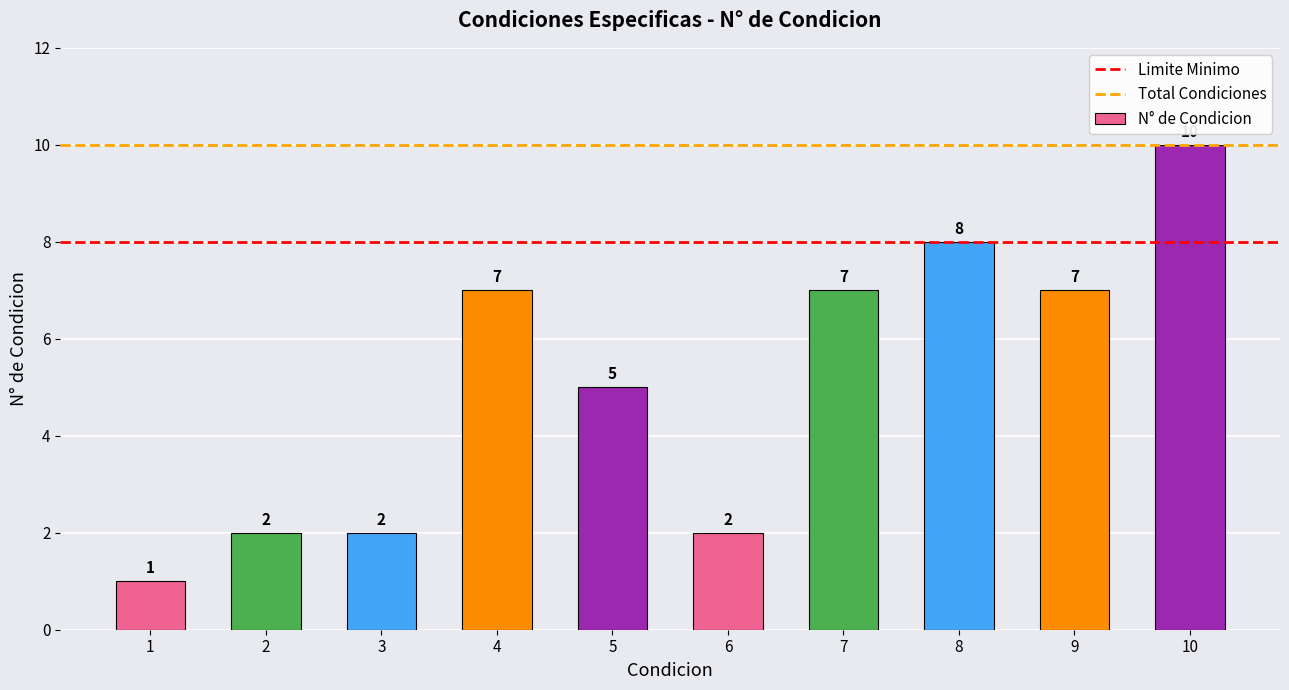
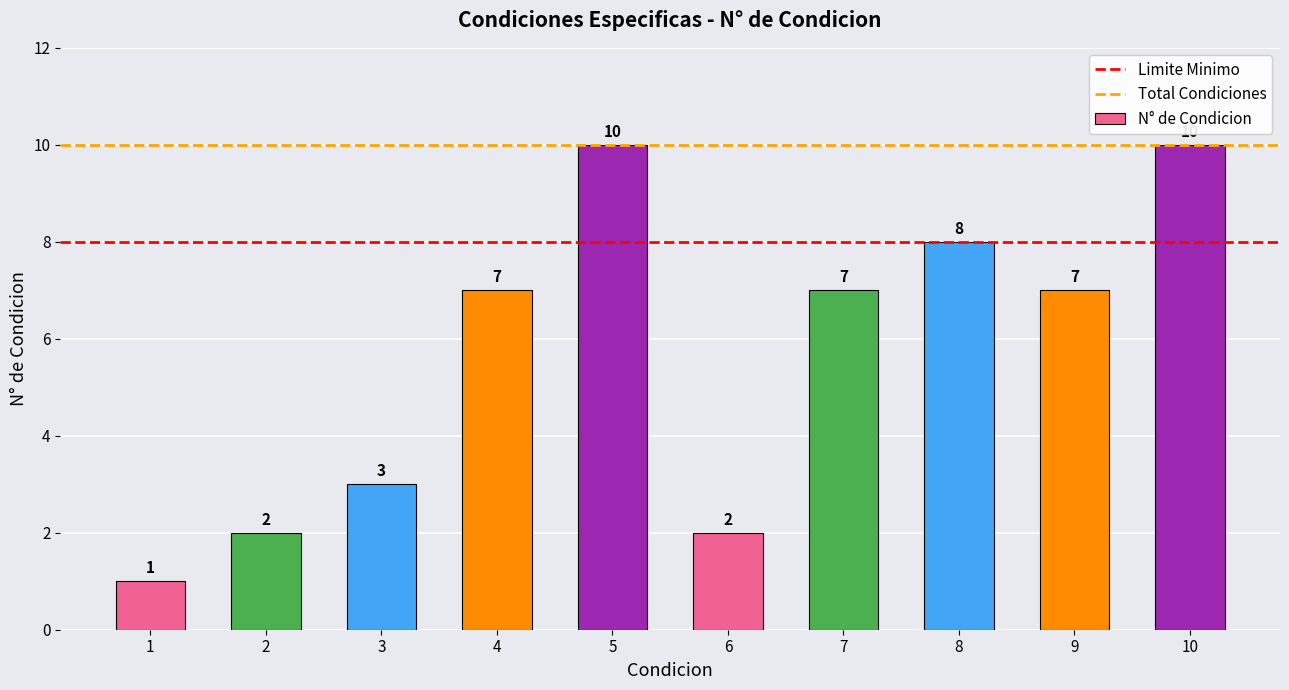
  {
    "1": 1,
    "2": 2,
-   "3": 2,
+   "3": 3,
    "4": 7,
-   "5": 5,
+   "5": 10,
    "6": 2,
    "7": 7,
    "8": 8,
    "9": 7
  }
